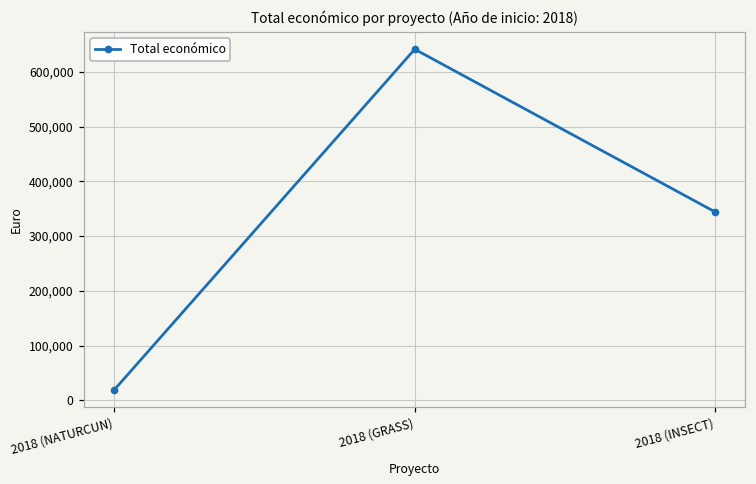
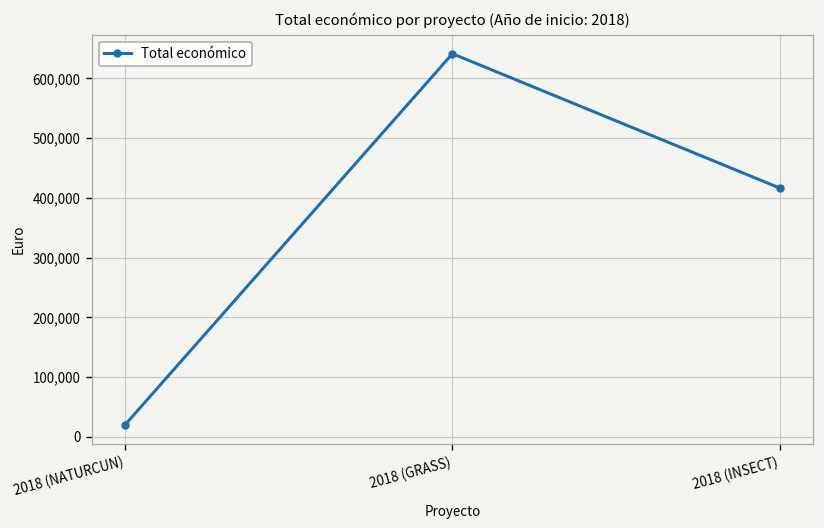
  {
    "2018 (NATURCUN)": "20,000",
    "2018 (GRASS)": "640,000",
-   "2018 (INSECT)": "340,000"
+   "2018 (INSECT)": "420,000"
  }
